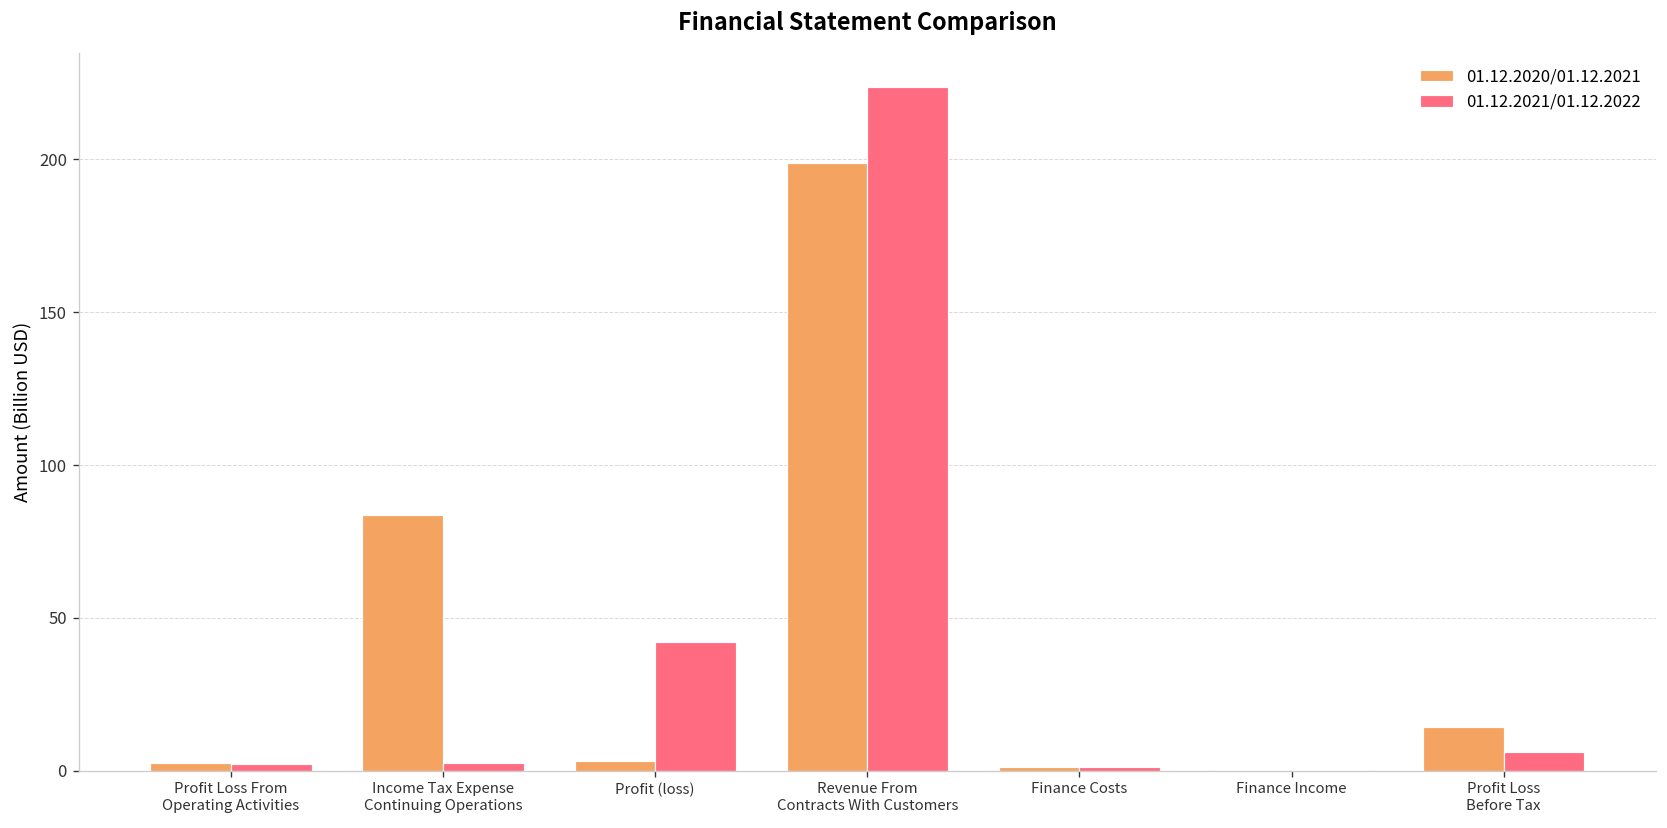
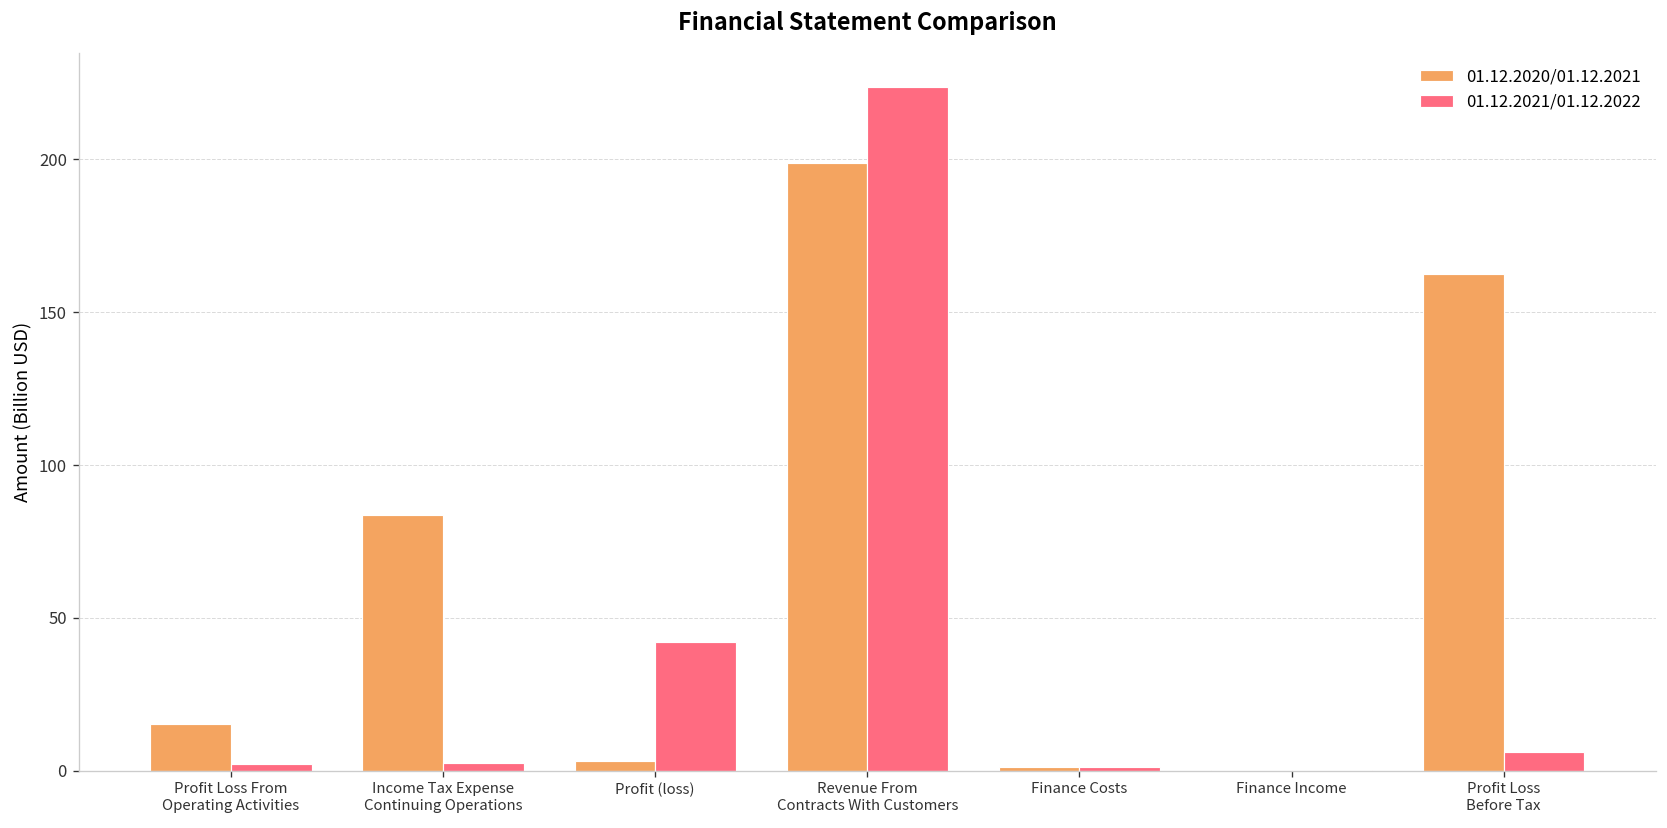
  {
    "01.12.2020/01.12.2021": {
-     "Profit Loss From Operating Activities": 3,
+     "Profit Loss From Operating Activities": 15,
      "Income Tax Expense Continuing Operations": 84,
      "Profit (loss)": 3,
      "Revenue From Contracts With Customers": 199,
      "Finance Costs": 1,
-     "Profit Loss Before Tax": 14
+     "Profit Loss Before Tax": 162
    },
    "01.12.2021/01.12.2022": {
      "Profit Loss From Operating Activities": 2,
      "Income Tax Expense Continuing Operations": 3,
      "Profit (loss)": 42,
      "Revenue From Contracts With Customers": 224,
      "Finance Costs": 1,
      "Profit Loss Before Tax": 6
    }
  }
